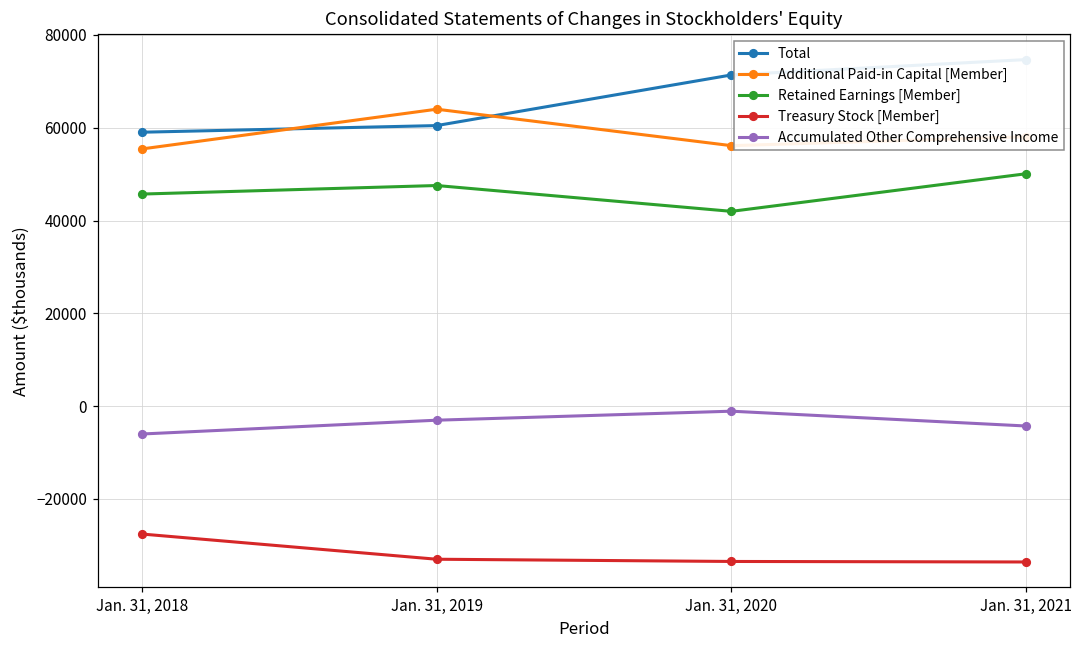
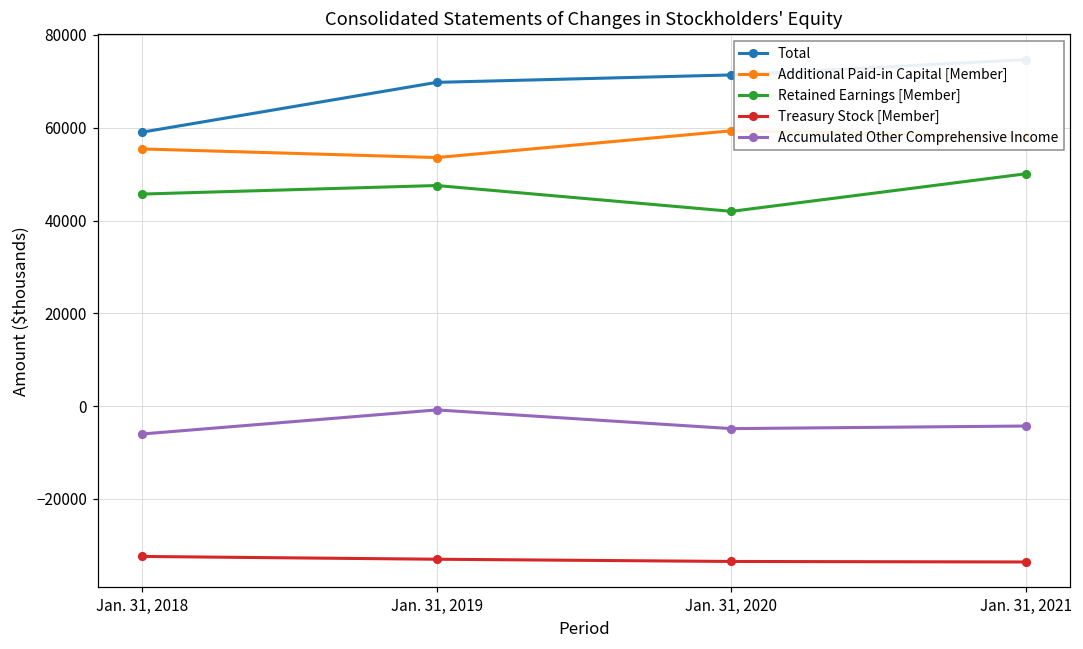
  {
    "Total": {
      "Jan. 31, 2018": 59000,
-     "Jan. 31, 2019": 60000,
+     "Jan. 31, 2019": 70000,
      "Jan. 31, 2020": 71000
    },
    "Additional Paid-in Capital [Member]": {
      "Jan. 31, 2018": 55000,
-     "Jan. 31, 2019": 64000,
-     "Jan. 31, 2020": 56000
+     "Jan. 31, 2019": 54000,
+     "Jan. 31, 2020": 59000
    },
    "Retained Earnings [Member]": {
      "Jan. 31, 2018": 46000,
      "Jan. 31, 2019": 48000,
      "Jan. 31, 2020": 42000,
      "Jan. 31, 2021": 50000
    },
    "Treasury Stock [Member]": {
-     "Jan. 31, 2018": -28000,
+     "Jan. 31, 2018": -32000,
      "Jan. 31, 2019": -33000,
      "Jan. 31, 2020": -33000,
      "Jan. 31, 2021": -34000
    },
    "Accumulated Other Comprehensive Income": {
      "Jan. 31, 2018": -6000,
-     "Jan. 31, 2019": -3000,
-     "Jan. 31, 2020": -1000,
+     "Jan. 31, 2019": -1000,
+     "Jan. 31, 2020": -5000,
      "Jan. 31, 2021": -4000
    }
  }
